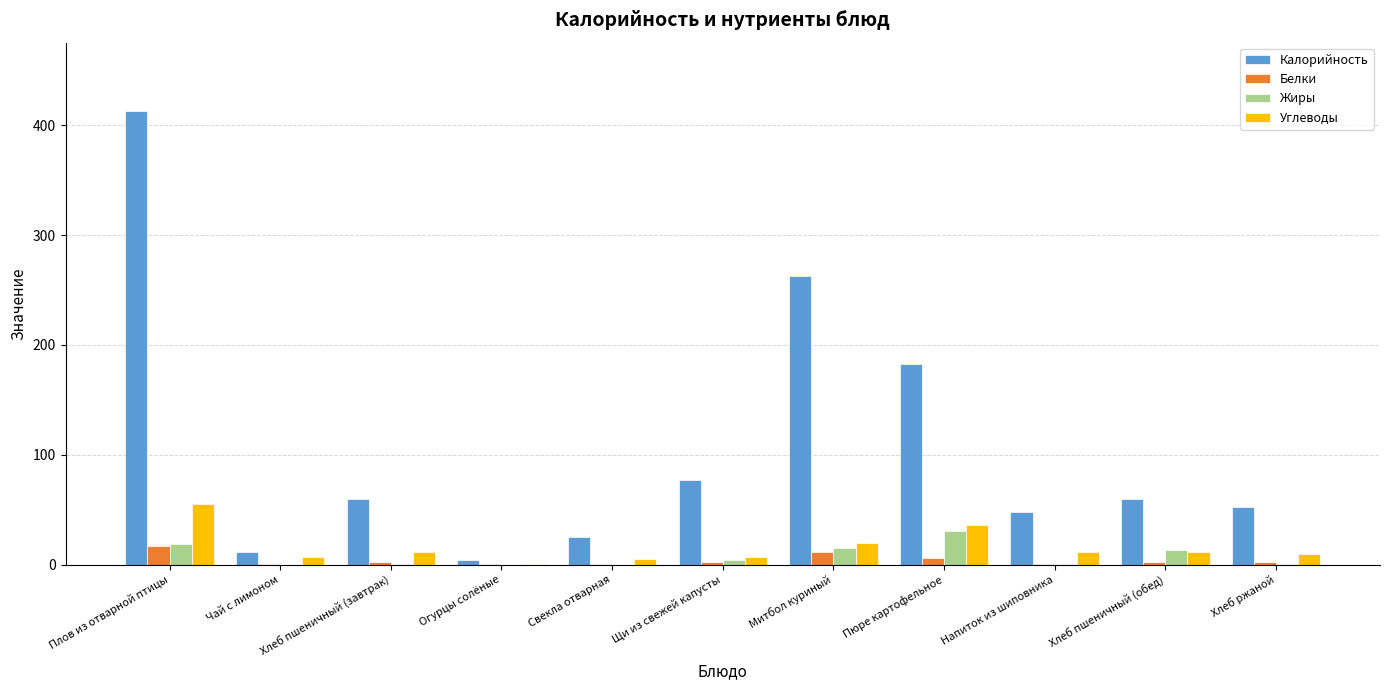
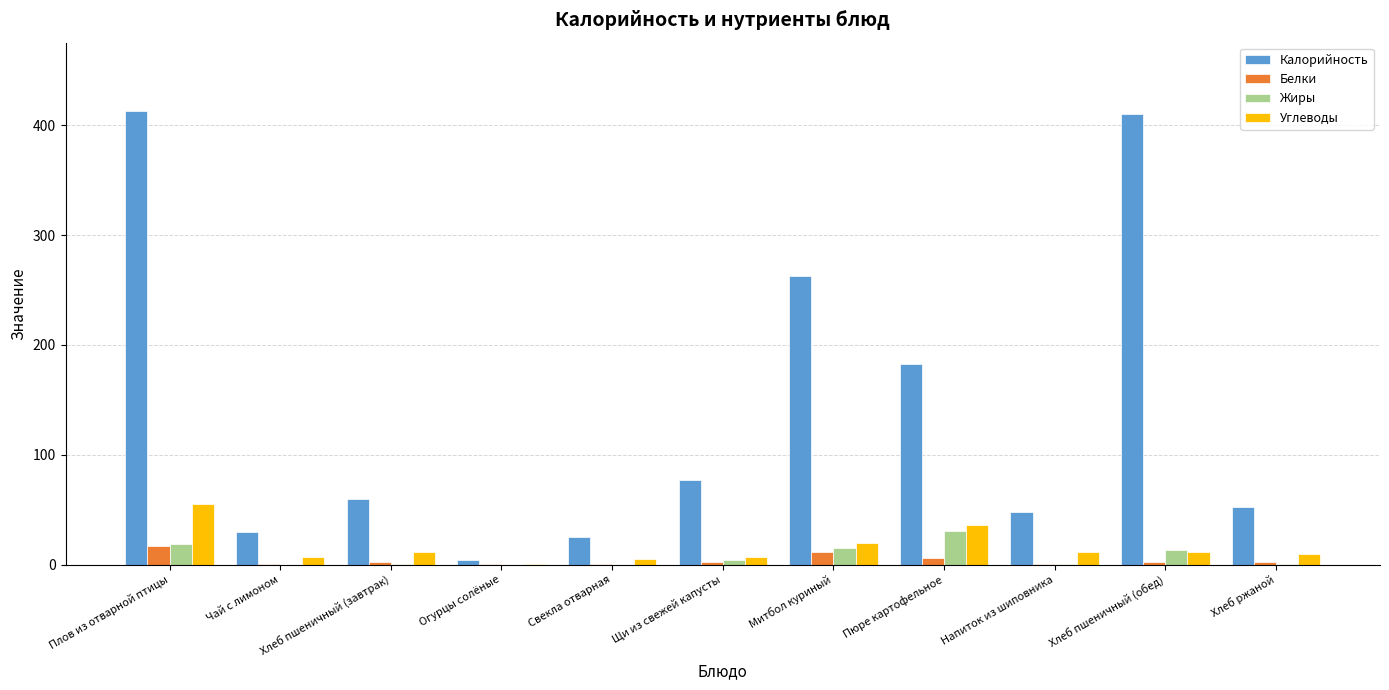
  {
    "Калорийность": {
      "Плов из отварной птицы": 413,
-     "Чай с лимоном": 12,
+     "Чай с лимоном": 30,
      "Хлеб пшеничный (завтрак)": 60,
      "Огурцы солёные": 4,
      "Свекла отварная": 25,
      "Щи из свежей капусты": 77,
      "Митбол куриный": 263,
      "Пюре картофельное": 183,
      "Напиток из шиповника": 48,
-     "Хлеб пшеничный (обед)": 60,
+     "Хлеб пшеничный (обед)": 410,
      "Хлеб ржаной": 52
    },
    "Белки": {
      "Плов из отварной птицы": 17,
      "Митбол куриный": 11,
      "Пюре картофельное": 6
    },
    "Жиры": {
      "Плов из отварной птицы": 19,
      "Чай с лимоном": 0,
      "Щи из свежей капусты": 4,
      "Митбол куриный": 15,
      "Пюре картофельное": 31,
      "Хлеб пшеничный (обед)": 14
    },
    "Углеводы": {
      "Плов из отварной птицы": 55,
      "Чай с лимоном": 7,
      "Хлеб пшеничный (завтрак)": 11,
      "Свекла отварная": 5,
      "Щи из свежей капусты": 7,
      "Митбол куриный": 20,
      "Пюре картофельное": 36,
      "Напиток из шиповника": 11,
      "Хлеб пшеничный (обед)": 11,
      "Хлеб ржаной": 10
    }
  }
